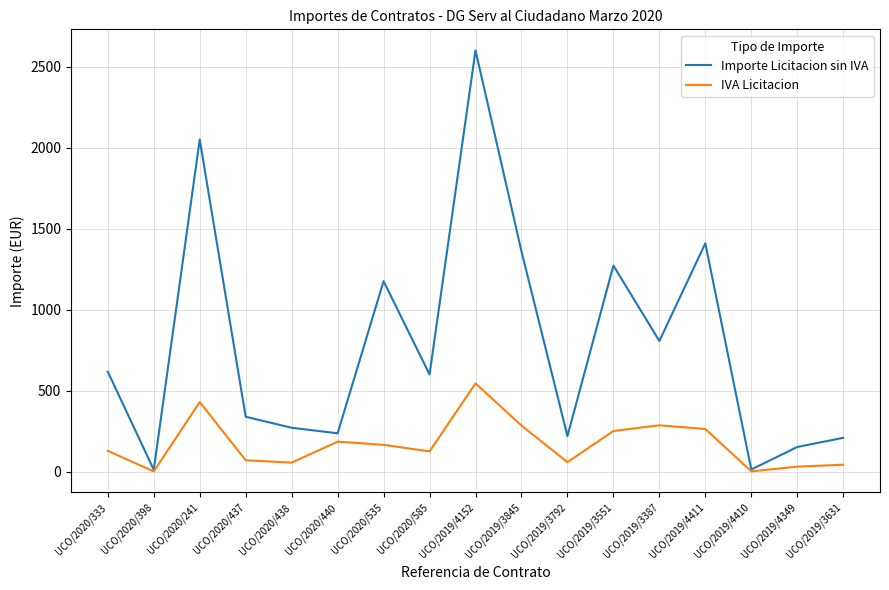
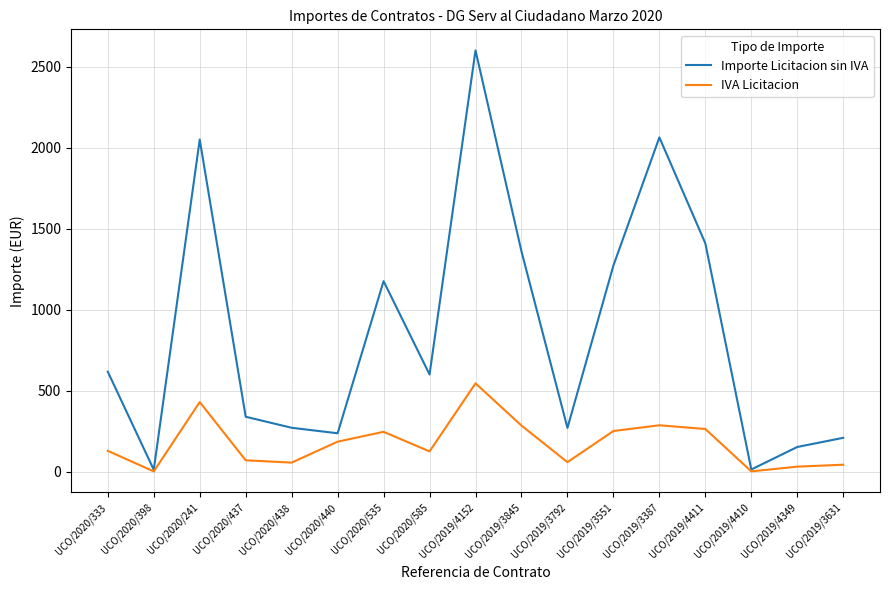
  {
    "Importe Licitacion sin IVA": {
      "UCO/2020/333": 620,
      "UCO/2020/241": 2050,
      "UCO/2020/437": 340,
      "UCO/2020/438": 270,
      "UCO/2020/440": 240,
      "UCO/2020/535": 1180,
      "UCO/2020/585": 600,
      "UCO/2019/4152": 2600,
      "UCO/2019/3845": 1360,
-     "UCO/2019/3792": 220,
+     "UCO/2019/3792": 270,
      "UCO/2019/3551": 1270,
-     "UCO/2019/3387": 810,
+     "UCO/2019/3387": 2060,
      "UCO/2019/4411": 1410,
      "UCO/2019/4349": 150,
      "UCO/2019/3631": 210
    },
    "IVA Licitacion": {
      "UCO/2020/333": 130,
      "UCO/2020/241": 430,
      "UCO/2020/437": 70,
      "UCO/2020/438": 60,
      "UCO/2020/440": 190,
-     "UCO/2020/535": 170,
+     "UCO/2020/535": 250,
      "UCO/2020/585": 130,
      "UCO/2019/4152": 550,
      "UCO/2019/3845": 290,
      "UCO/2019/3792": 60,
      "UCO/2019/3551": 250,
      "UCO/2019/3387": 290,
      "UCO/2019/4411": 260,
      "UCO/2019/4349": 30,
      "UCO/2019/3631": 40
    }
  }
